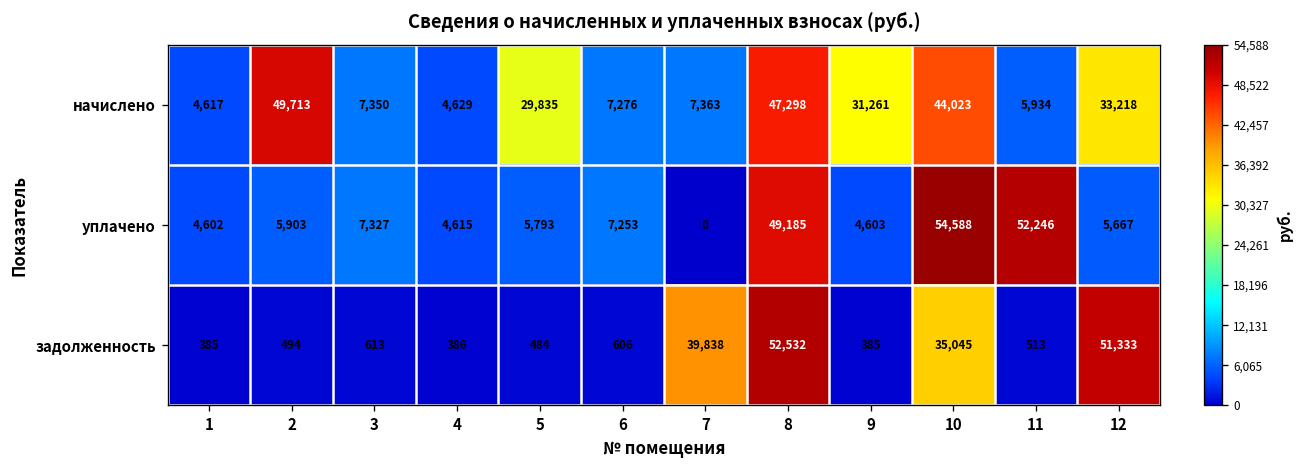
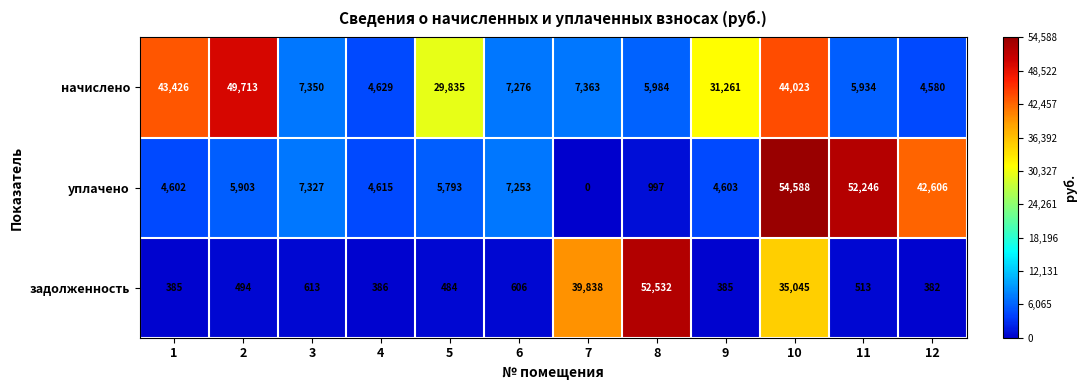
  {
    "начислено": {
-     "1": "4,617",
+     "1": "43,426",
      "2": "49,713",
      "3": "7,350",
      "4": "4,629",
      "5": "29,835",
      "6": "7,276",
      "7": "7,363",
-     "8": "47,298",
+     "8": "5,984",
      "9": "31,261",
      "10": "44,023",
      "11": "5,934",
-     "12": "33,218"
+     "12": "4,580"
    },
    "уплачено": {
      "1": "4,602",
      "2": "5,903",
      "3": "7,327",
      "4": "4,615",
      "5": "5,793",
      "6": "7,253",
      "7": "0",
-     "8": "49,185",
+     "8": "997",
      "9": "4,603",
      "10": "54,588",
      "11": "52,246",
-     "12": "5,667"
+     "12": "42,606"
    },
    "задолженность": {
      "1": "385",
      "2": "494",
      "3": "613",
      "4": "386",
      "5": "484",
      "6": "606",
      "7": "39,838",
      "8": "52,532",
      "9": "385",
      "10": "35,045",
      "11": "513",
-     "12": "51,333"
+     "12": "382"
    }
  }
